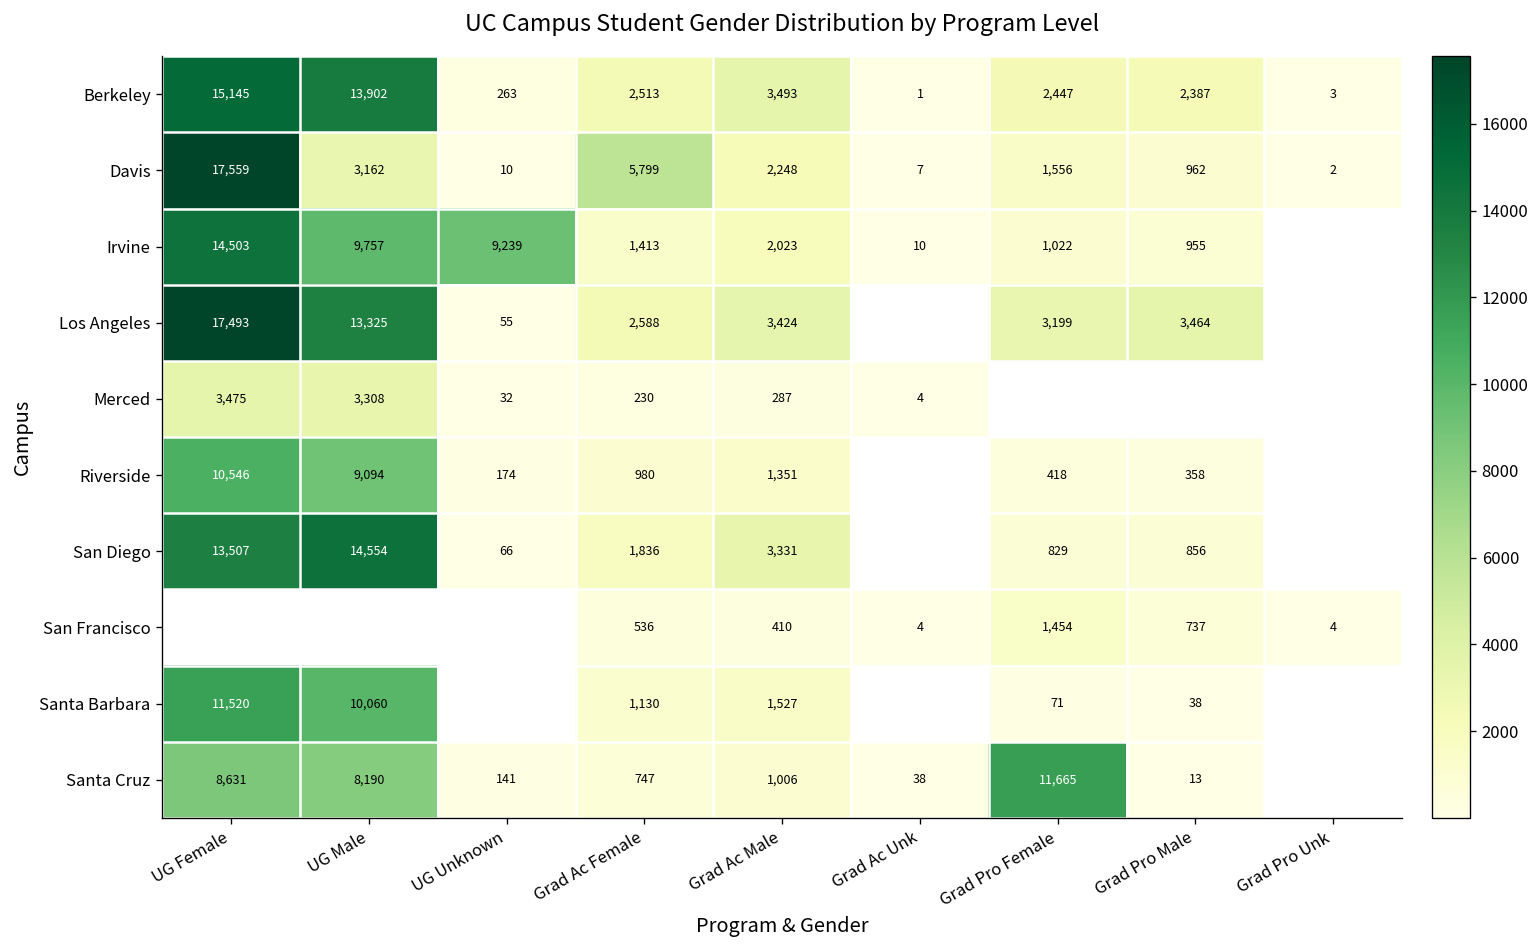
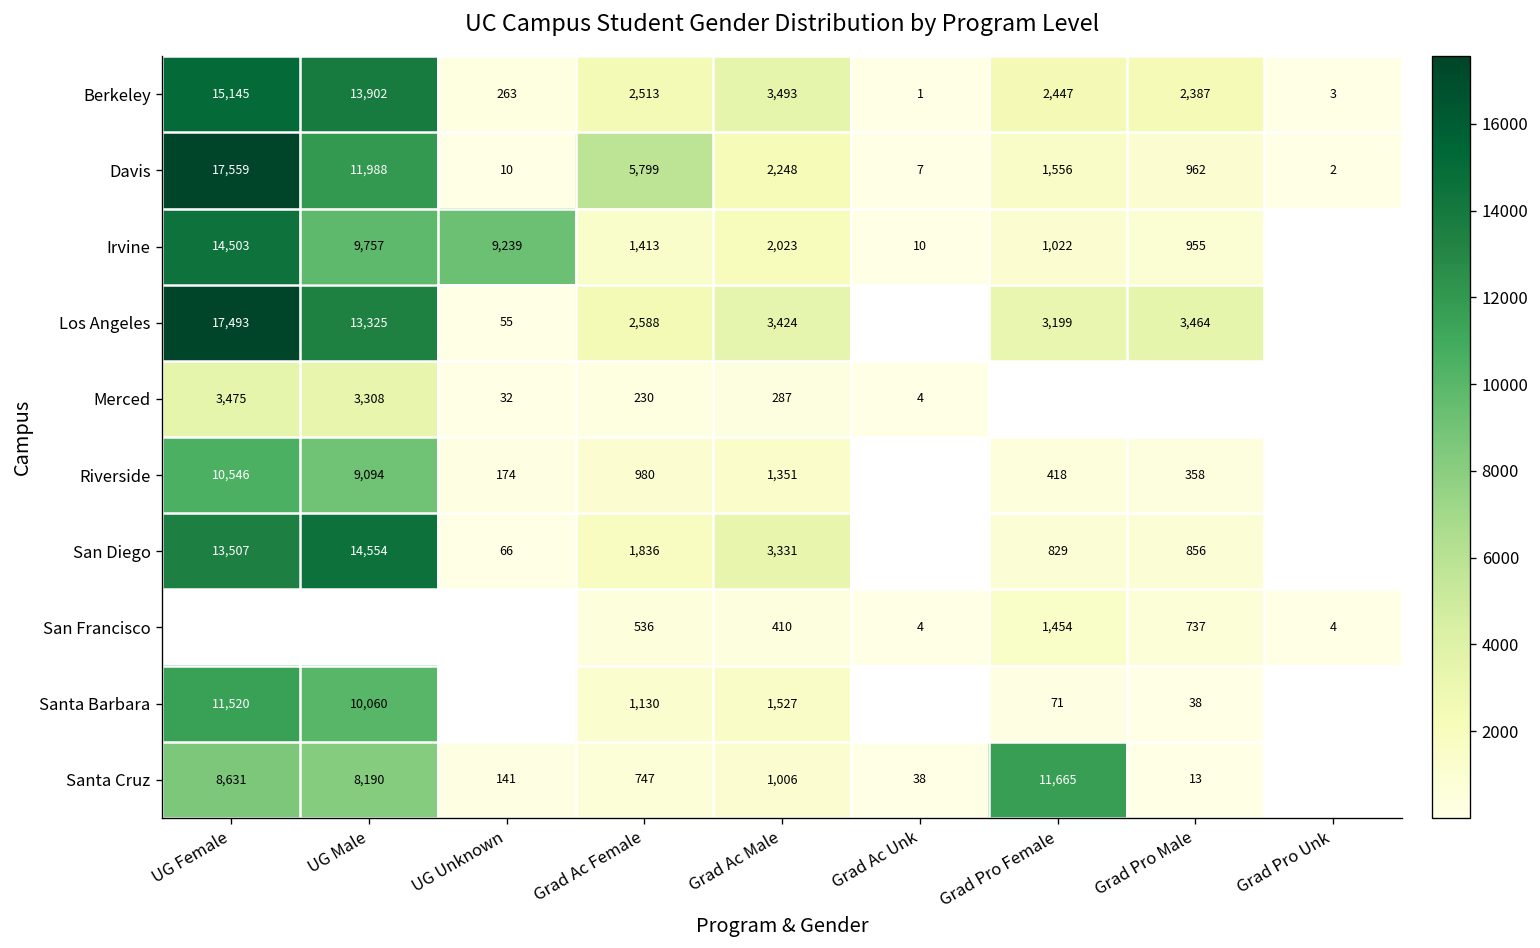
  {
    "Berkeley": {
      "UG Female": "15,145",
      "UG Male": "13,902",
      "UG Unknown": "263",
      "Grad Ac Female": "2,513",
      "Grad Ac Male": "3,493",
      "Grad Ac Unk": "1",
      "Grad Pro Female": "2,447",
      "Grad Pro Male": "2,387",
      "Grad Pro Unk": "3"
    },
    "Davis": {
      "UG Female": "17,559",
-     "UG Male": "3,162",
+     "UG Male": "11,988",
      "UG Unknown": "10",
      "Grad Ac Female": "5,799",
      "Grad Ac Male": "2,248",
      "Grad Ac Unk": "7",
      "Grad Pro Female": "1,556",
      "Grad Pro Male": "962",
      "Grad Pro Unk": "2"
    },
    "Irvine": {
      "UG Female": "14,503",
      "UG Male": "9,757",
      "UG Unknown": "9,239",
      "Grad Ac Female": "1,413",
      "Grad Ac Male": "2,023",
      "Grad Ac Unk": "10",
      "Grad Pro Female": "1,022",
      "Grad Pro Male": "955"
    },
    "Los Angeles": {
      "UG Female": "17,493",
      "UG Male": "13,325",
      "UG Unknown": "55",
      "Grad Ac Female": "2,588",
      "Grad Ac Male": "3,424",
      "Grad Pro Female": "3,199",
      "Grad Pro Male": "3,464"
    },
    "Merced": {
      "UG Female": "3,475",
      "UG Male": "3,308",
      "UG Unknown": "32",
      "Grad Ac Female": "230",
      "Grad Ac Male": "287",
      "Grad Ac Unk": "4"
    },
    "Riverside": {
      "UG Female": "10,546",
      "UG Male": "9,094",
      "UG Unknown": "174",
      "Grad Ac Female": "980",
      "Grad Ac Male": "1,351",
      "Grad Pro Female": "418",
      "Grad Pro Male": "358"
    },
    "San Diego": {
      "UG Female": "13,507",
      "UG Male": "14,554",
      "UG Unknown": "66",
      "Grad Ac Female": "1,836",
      "Grad Ac Male": "3,331",
      "Grad Pro Female": "829",
      "Grad Pro Male": "856"
    },
    "San Francisco": {
      "Grad Ac Female": "536",
      "Grad Ac Male": "410",
      "Grad Ac Unk": "4",
      "Grad Pro Female": "1,454",
      "Grad Pro Male": "737",
      "Grad Pro Unk": "4"
    },
    "Santa Barbara": {
      "UG Female": "11,520",
      "UG Male": "10,060",
      "Grad Ac Female": "1,130",
      "Grad Ac Male": "1,527",
      "Grad Pro Female": "71",
      "Grad Pro Male": "38"
    },
    "Santa Cruz": {
      "UG Female": "8,631",
      "UG Male": "8,190",
      "UG Unknown": "141",
      "Grad Ac Female": "747",
      "Grad Ac Male": "1,006",
      "Grad Ac Unk": "38",
      "Grad Pro Female": "11,665",
      "Grad Pro Male": "13"
    }
  }
